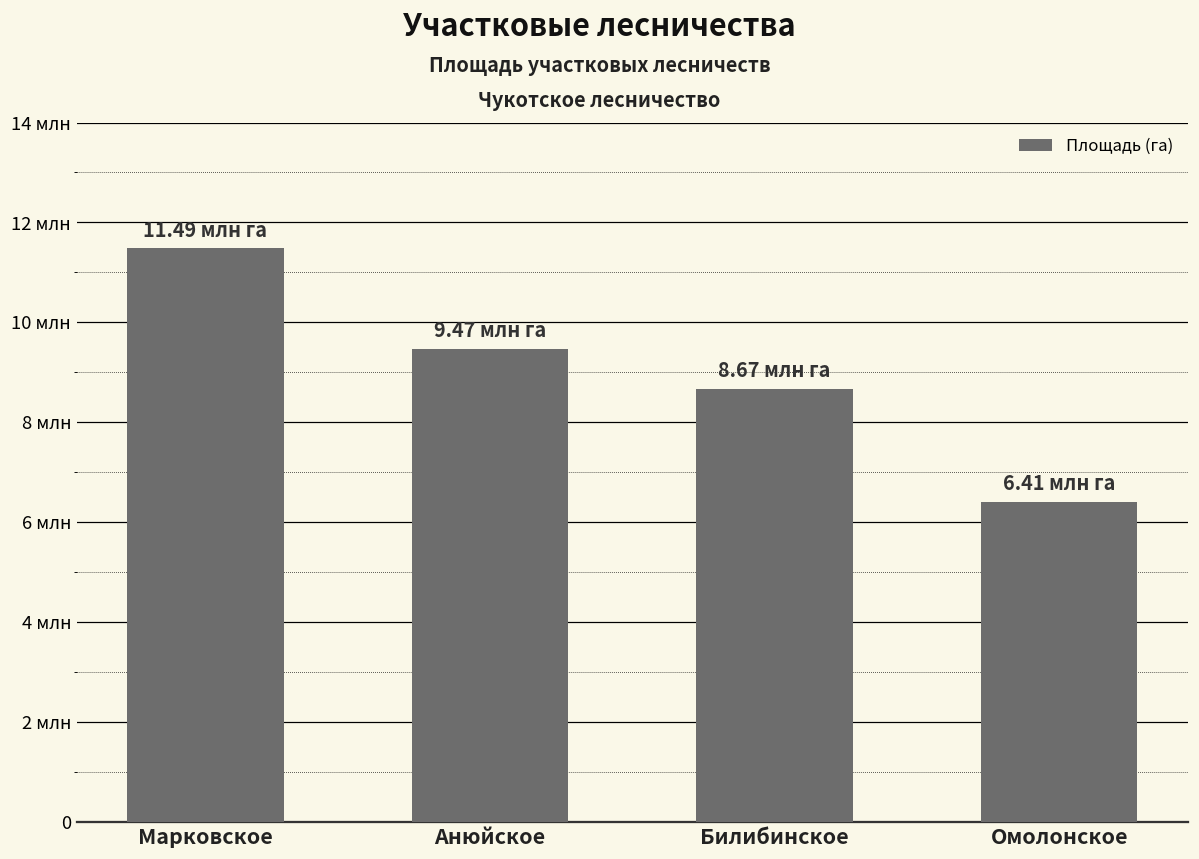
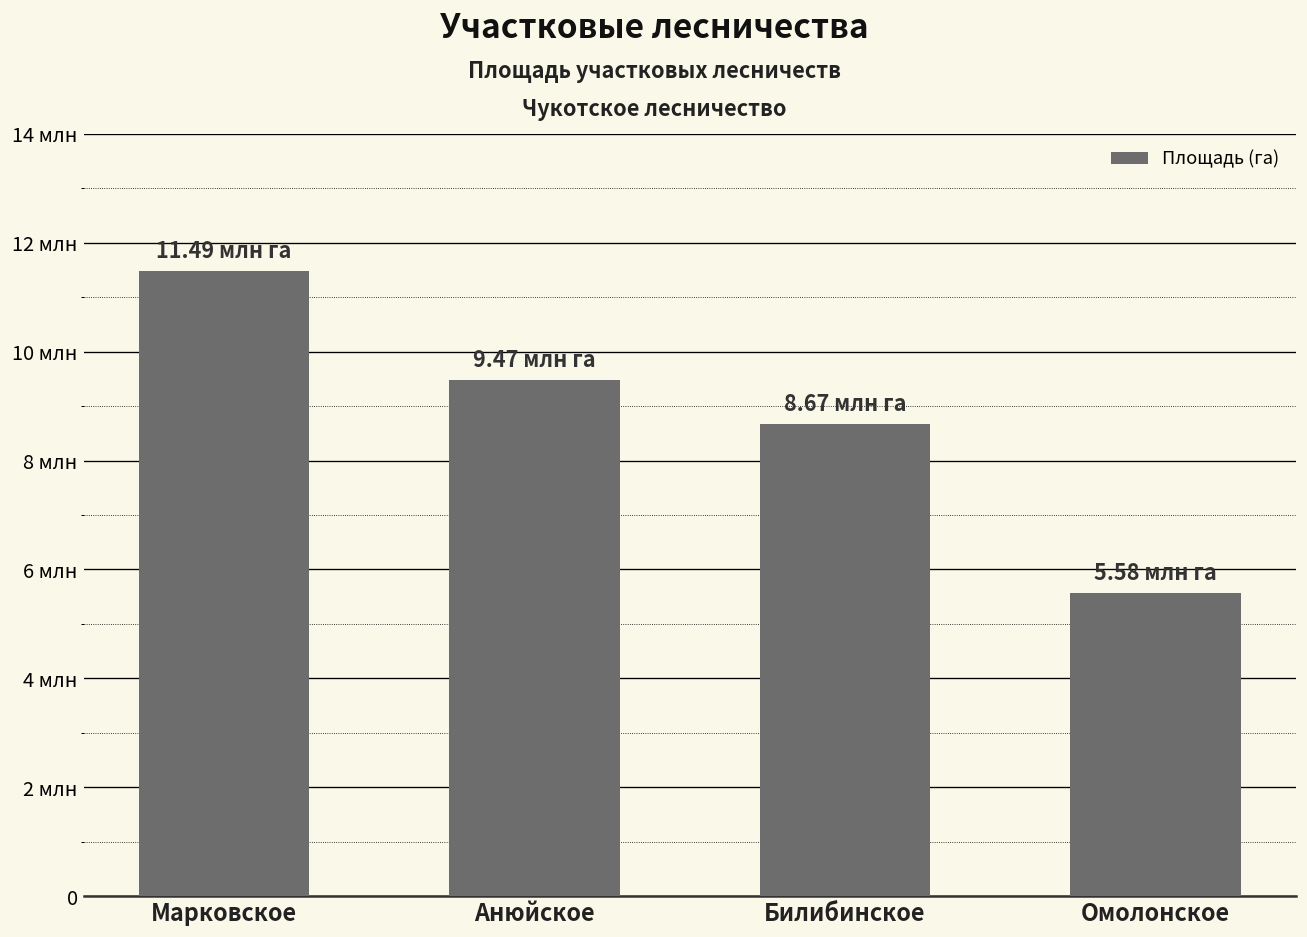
  {
-   "Омолонское": 6.41
+   "Омолонское": 5.58
  }
